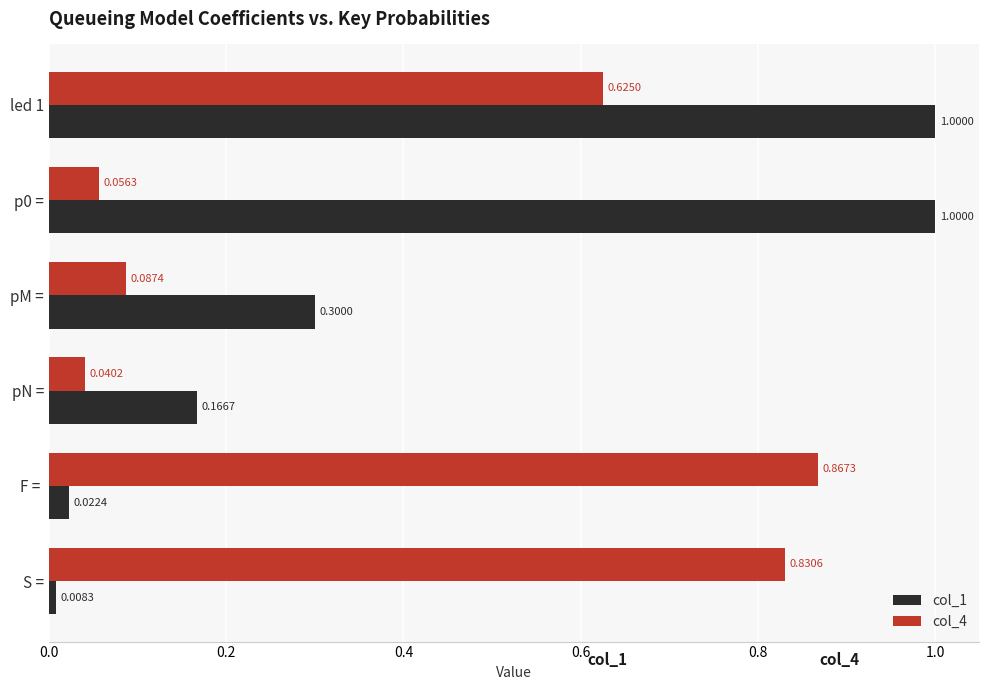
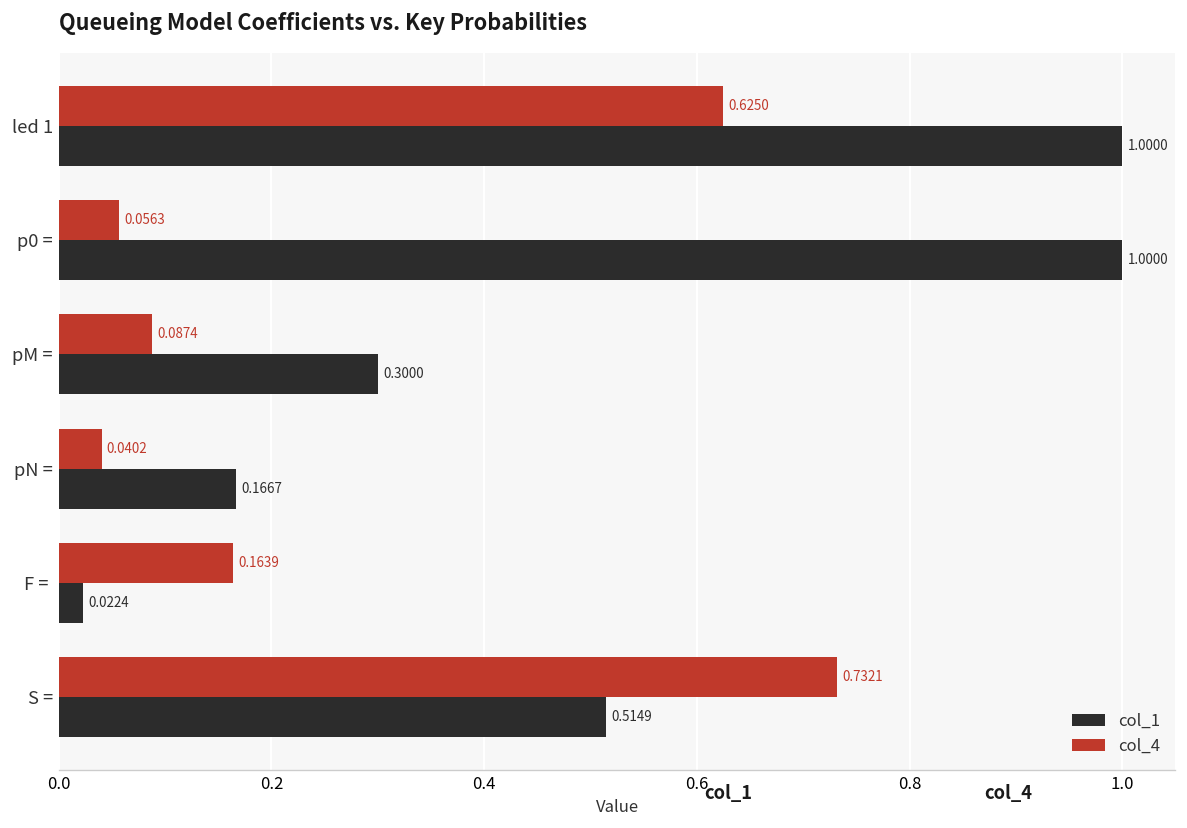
  {
    "col_1": {
      "led 1": 1.0000,
      "p0 =": 1.0000,
      "pM =": 0.3000,
      "pN =": 0.1667,
      "F =": 0.0224,
-     "S =": 0.0083
+     "S =": 0.5149
    },
    "col_4": {
      "led 1": 0.6250,
      "p0 =": 0.0563,
      "pM =": 0.0874,
      "pN =": 0.0402,
-     "F =": 0.8673,
-     "S =": 0.8306
+     "F =": 0.1639,
+     "S =": 0.7321
    }
  }
